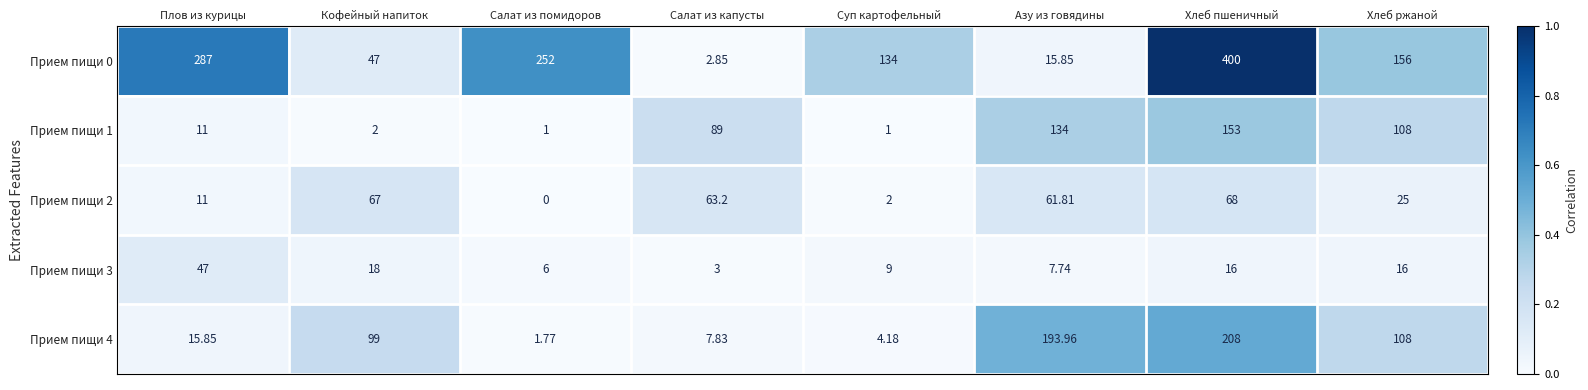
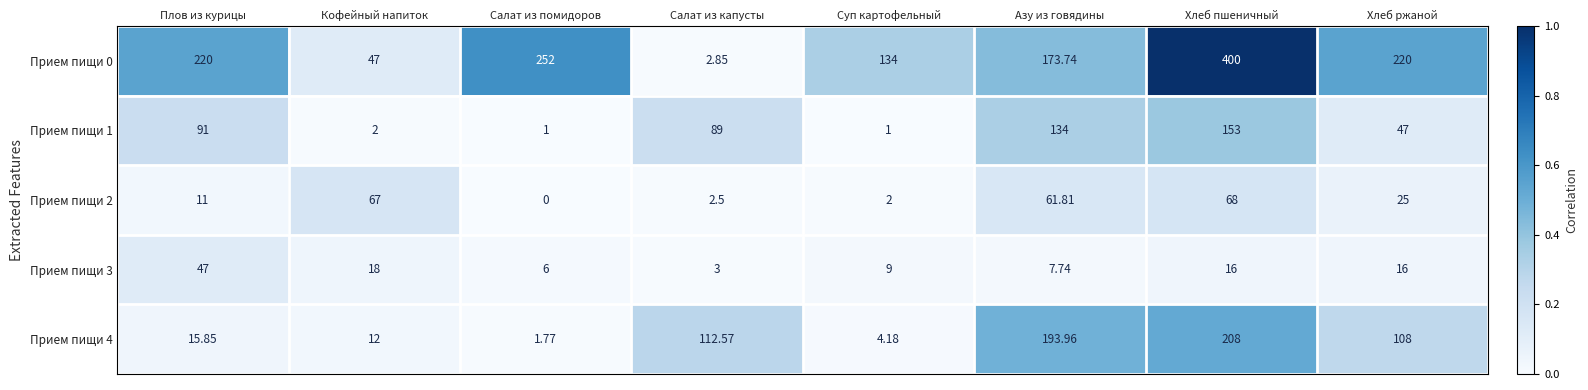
  {
    "Прием пищи 0": {
-     "Плов из курицы": 287,
+     "Плов из курицы": 220,
      "Кофейный напиток": 47,
      "Салат из помидоров": 252,
      "Салат из капусты": 2.85,
      "Суп картофельный": 134,
-     "Азу из говядины": 15.85,
+     "Азу из говядины": 173.74,
      "Хлеб пшеничный": 400,
-     "Хлеб ржаной": 156
+     "Хлеб ржаной": 220
    },
    "Прием пищи 1": {
-     "Плов из курицы": 11,
+     "Плов из курицы": 91,
      "Кофейный напиток": 2,
      "Салат из помидоров": 1,
      "Салат из капусты": 89,
      "Суп картофельный": 1,
      "Азу из говядины": 134,
      "Хлеб пшеничный": 153,
-     "Хлеб ржаной": 108
+     "Хлеб ржаной": 47
    },
    "Прием пищи 2": {
      "Плов из курицы": 11,
      "Кофейный напиток": 67,
      "Салат из помидоров": 0,
-     "Салат из капусты": 63.2,
+     "Салат из капусты": 2.5,
      "Суп картофельный": 2,
      "Азу из говядины": 61.81,
      "Хлеб пшеничный": 68,
      "Хлеб ржаной": 25
    },
    "Прием пищи 3": {
      "Плов из курицы": 47,
      "Кофейный напиток": 18,
      "Салат из помидоров": 6,
      "Салат из капусты": 3,
      "Суп картофельный": 9,
      "Азу из говядины": 7.74,
      "Хлеб пшеничный": 16,
      "Хлеб ржаной": 16
    },
    "Прием пищи 4": {
      "Плов из курицы": 15.85,
-     "Кофейный напиток": 99,
+     "Кофейный напиток": 12,
      "Салат из помидоров": 1.77,
-     "Салат из капусты": 7.83,
+     "Салат из капусты": 112.57,
      "Суп картофельный": 4.18,
      "Азу из говядины": 193.96,
      "Хлеб пшеничный": 208,
      "Хлеб ржаной": 108
    }
  }
